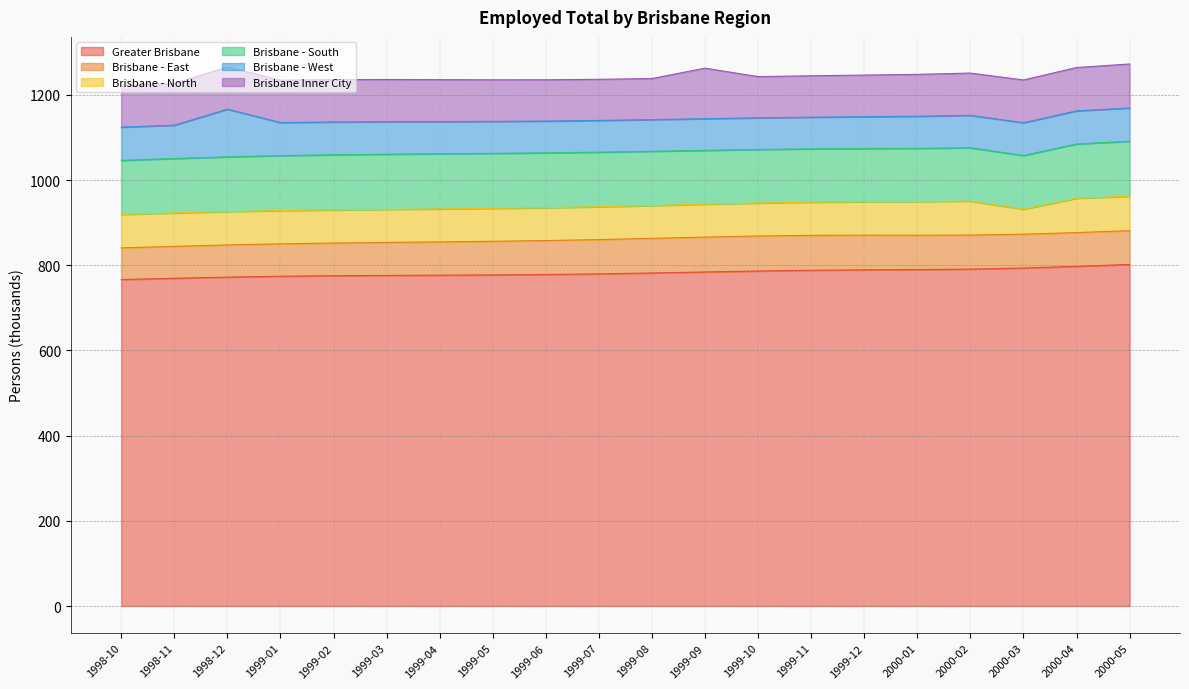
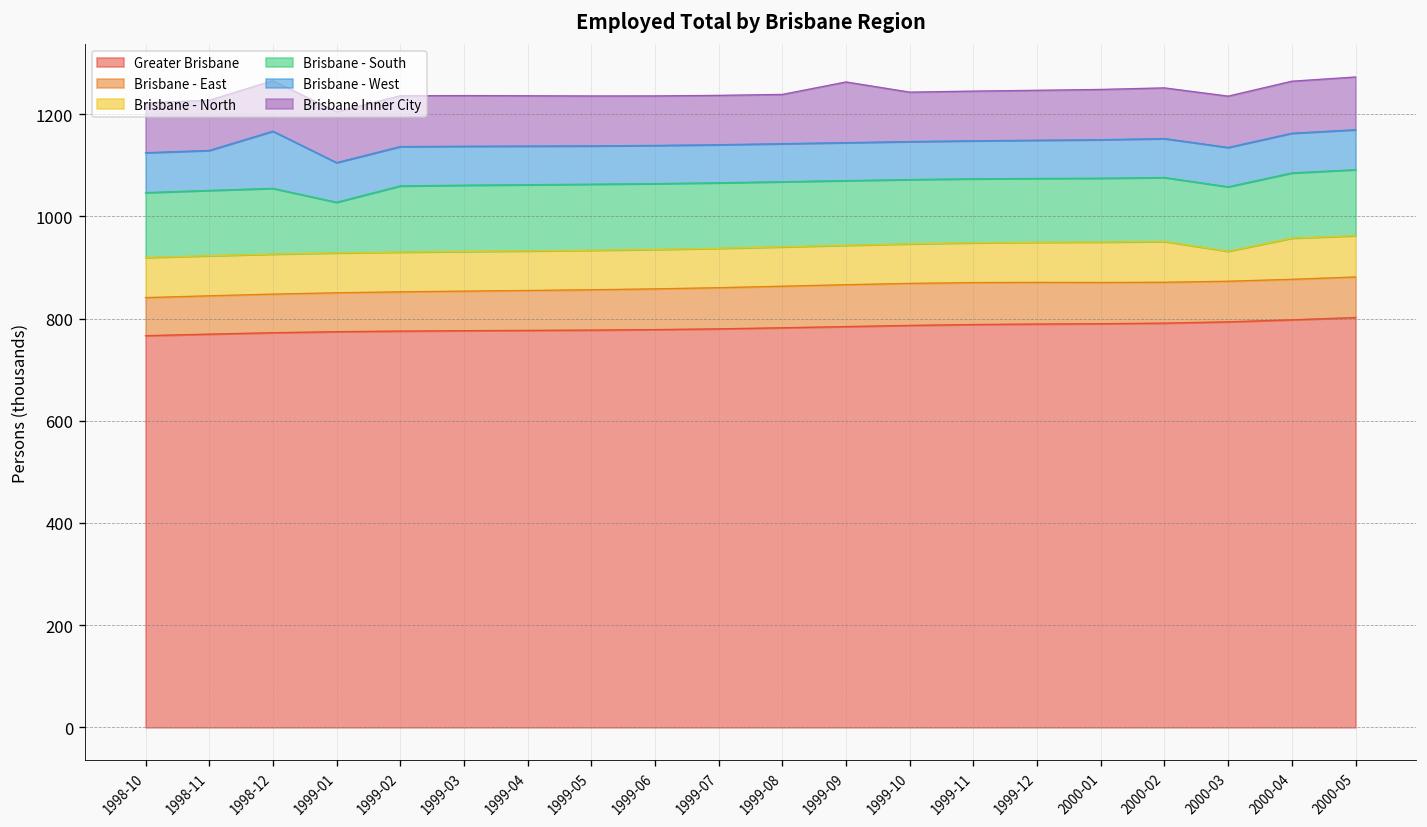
  {
    "Brisbane - North": {
      "1998-10": 80,
      "1998-11": 80,
      "1998-12": 80,
      "1999-01": 80,
      "1999-02": 80,
      "1999-03": 80,
      "1999-04": 80,
      "1999-05": 80,
      "1999-06": 80,
      "1999-07": 80,
      "1999-08": 80,
      "1999-09": 80,
      "1999-10": 80,
      "1999-11": 80,
      "1999-12": 80,
      "2000-01": 80,
      "2000-02": 80,
      "2000-03": 60,
      "2000-04": 80,
      "2000-05": 80
    },
    "Brisbane - South": {
      "1998-10": 130,
      "1998-11": 130,
      "1998-12": 130,
-     "1999-01": 130,
+     "1999-01": 100,
      "1999-02": 130,
      "1999-03": 130,
      "1999-04": 130,
      "1999-05": 130,
      "1999-06": 130,
      "1999-07": 130,
      "1999-08": 130,
      "1999-09": 130,
      "1999-10": 130,
      "1999-11": 130,
      "1999-12": 120,
      "2000-01": 120,
      "2000-02": 130,
      "2000-03": 130,
      "2000-04": 130,
      "2000-05": 130
    },
    "Brisbane - West": {
      "1998-10": 80,
      "1998-11": 80,
      "1998-12": 110,
      "1999-01": 80,
      "1999-02": 80,
      "1999-03": 80,
      "1999-04": 80,
      "1999-05": 80,
      "1999-06": 70,
      "1999-07": 70,
      "1999-08": 70,
      "1999-09": 70,
      "1999-10": 70,
      "1999-11": 70,
      "1999-12": 70,
      "2000-01": 80,
      "2000-02": 80,
      "2000-03": 80,
      "2000-04": 80,
      "2000-05": 80
    },
    "Brisbane Inner City": {
      "1999-03": 100,
      "1999-04": 100,
      "1999-05": 100,
      "1999-06": 100,
      "1999-07": 100,
      "1999-08": 100,
      "1999-09": 120,
      "1999-10": 100,
      "1999-11": 100,
      "1999-12": 100,
      "2000-01": 100,
      "2000-02": 100,
      "2000-03": 100,
      "2000-04": 100,
      "2000-05": 100
    }
  }
